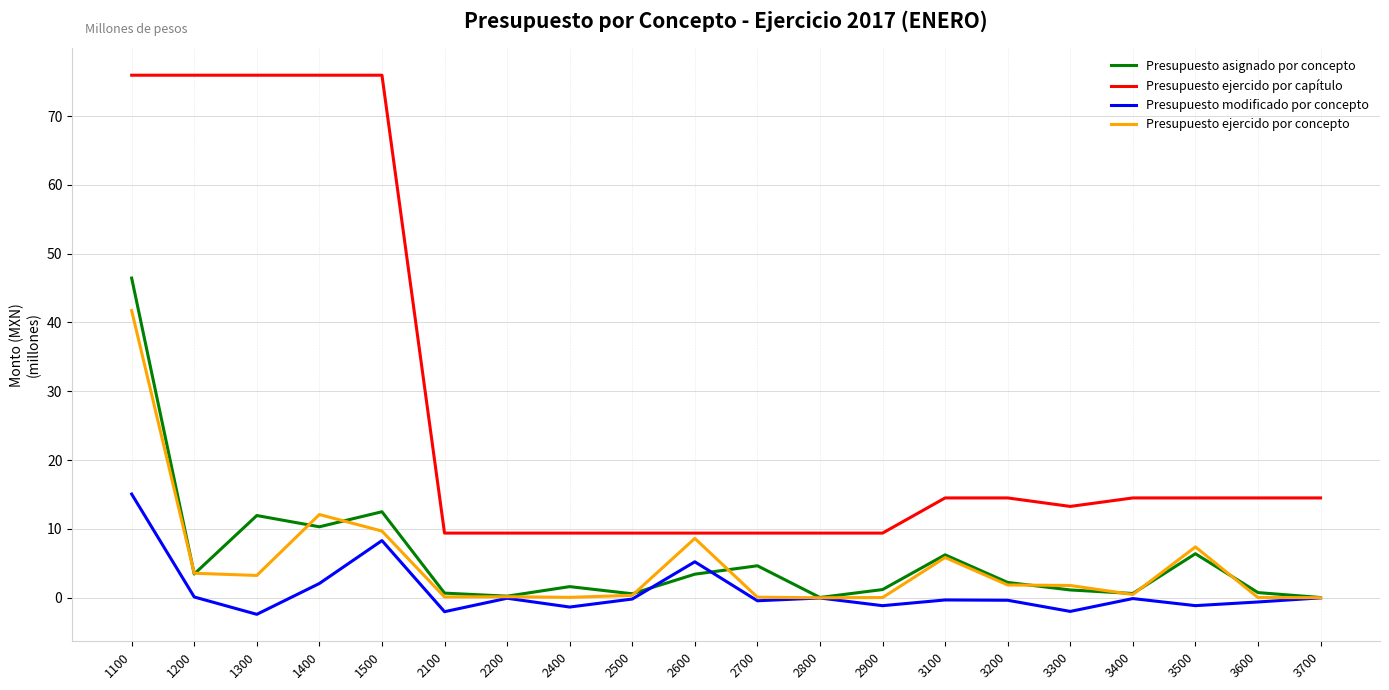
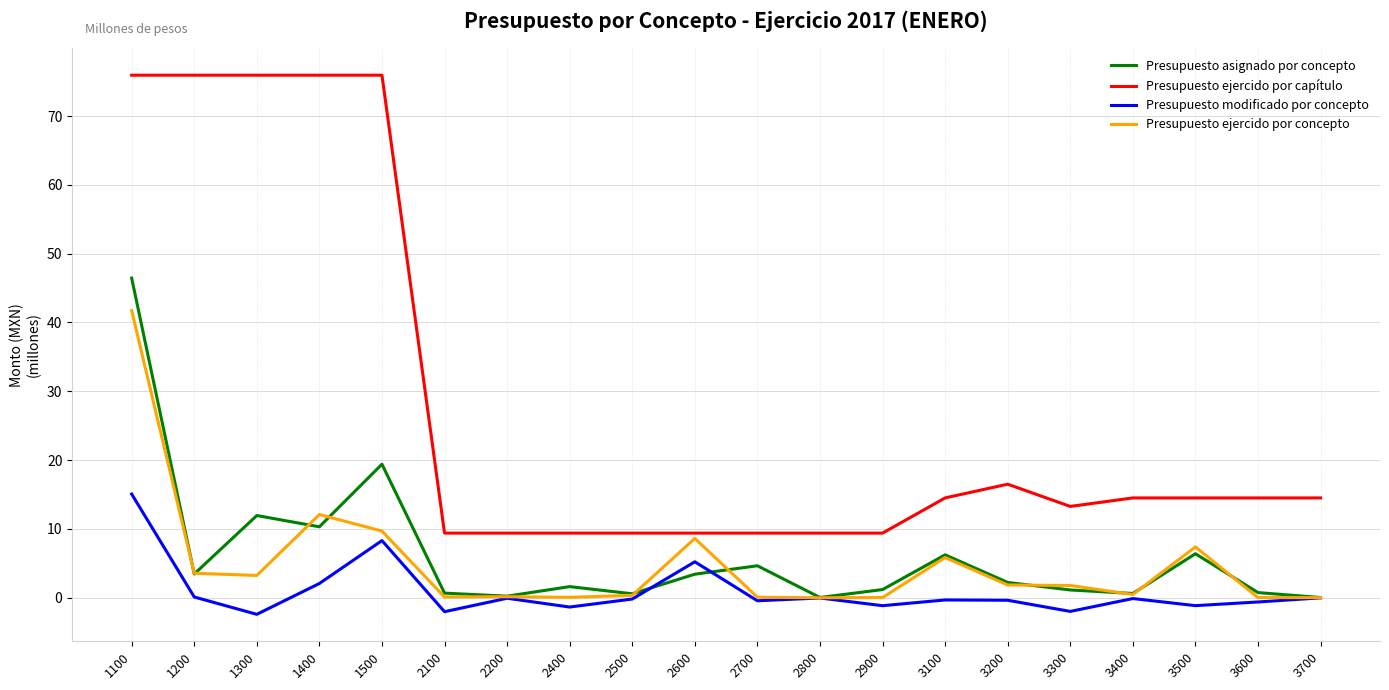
  {
    "Presupuesto asignado por concepto": {
      "1100": 46,
      "1300": 12,
      "1400": 10,
-     "1500": 12,
+     "1500": 19,
      "2100": 1,
      "2400": 2,
      "2600": 3,
      "2700": 5,
      "2900": 1,
      "3100": 6,
      "3200": 2,
      "3300": 1,
      "3500": 6,
      "3600": 1
    },
    "Presupuesto ejercido por capítulo": {
      "1100": 76,
      "1200": 76,
      "1300": 76,
      "1400": 76,
      "1500": 76,
      "2100": 9,
      "2200": 9,
      "2400": 9,
      "2500": 9,
      "2600": 9,
      "2700": 9,
      "2800": 9,
      "2900": 9,
      "3100": 15,
-     "3200": 15,
+     "3200": 17,
      "3300": 13,
      "3400": 15,
      "3500": 15,
      "3600": 15,
      "3700": 15
    },
    "Presupuesto modificado por concepto": {
      "1100": 15,
      "1200": 0,
      "1300": -2,
      "1400": 2,
      "1500": 8,
      "2100": -2,
      "2400": -1,
      "2500": 0,
      "2600": 5,
      "2700": 0,
      "2900": -1,
      "3100": 0,
      "3200": 0,
      "3300": -2,
      "3400": 0,
      "3500": -1,
      "3600": -1
    },
    "Presupuesto ejercido por concepto": {
      "1100": 42,
      "1300": 3,
      "1400": 12,
      "1500": 10,
      "2100": 0,
      "2400": 0,
      "2600": 9,
      "2700": 0,
      "2900": 0,
      "3100": 6,
      "3200": 2,
      "3300": 2,
      "3500": 7,
      "3600": 0
    }
  }
